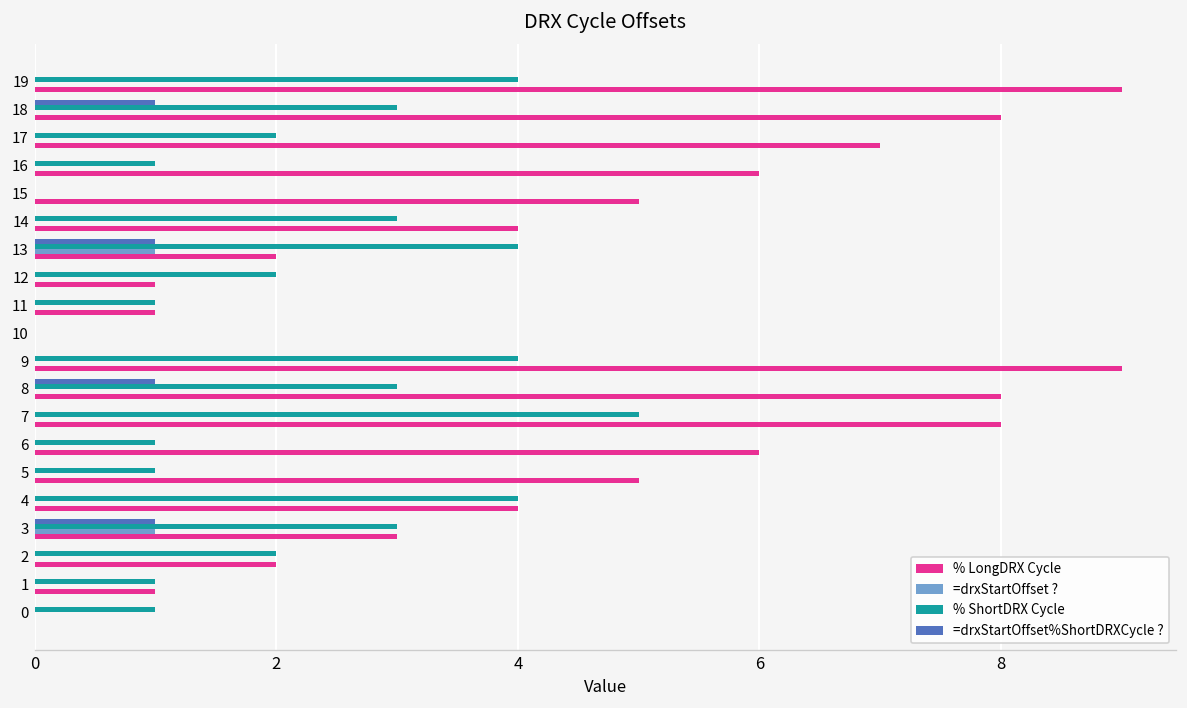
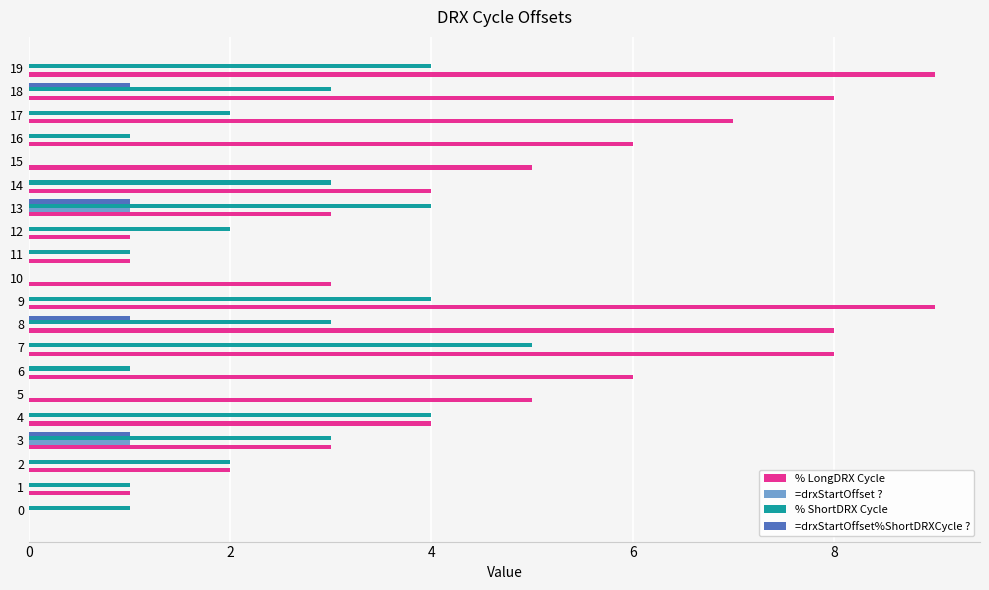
  {
    "% LongDRX Cycle": {
      "19": 9,
      "18": 8,
      "17": 7,
      "16": 6,
      "15": 5,
      "14": 4,
-     "13": 2,
+     "13": 3,
      "12": 1,
      "11": 1,
-     "10": 0,
+     "10": 3,
      "9": 9,
      "8": 8,
      "7": 8,
      "6": 6,
      "5": 5,
      "4": 4,
      "3": 3,
      "2": 2,
      "1": 1,
      "0": 0
    },
    "=drxStartOffset ?": {
      "19": 0,
      "18": 0,
      "17": 0,
      "16": 0,
      "15": 0,
      "14": 0,
      "13": 1,
      "12": 0,
      "11": 0,
      "10": 0,
      "9": 0,
      "8": 0,
      "7": 0,
      "6": 0,
      "5": 0,
      "4": 0,
      "3": 1,
      "2": 0,
      "1": 0,
      "0": 0
    },
    "% ShortDRX Cycle": {
      "19": 4,
      "18": 3,
      "17": 2,
      "16": 1,
      "15": 0,
      "14": 3,
      "13": 4,
      "12": 2,
      "11": 1,
      "10": 0,
      "9": 4,
      "8": 3,
      "7": 5,
      "6": 1,
-     "5": 1,
+     "5": 0,
      "4": 4,
      "3": 3,
      "2": 2,
      "1": 1,
      "0": 1
    },
    "=drxStartOffset%ShortDRXCycle ?": {
      "19": 0,
      "18": 1,
      "17": 0,
      "16": 0,
      "15": 0,
      "14": 0,
      "13": 1,
      "12": 0,
      "11": 0,
      "10": 0,
      "9": 0,
      "8": 1,
      "7": 0,
      "6": 0,
      "5": 0,
      "4": 0,
      "3": 1,
      "2": 0,
      "1": 0,
      "0": 0
    }
  }
